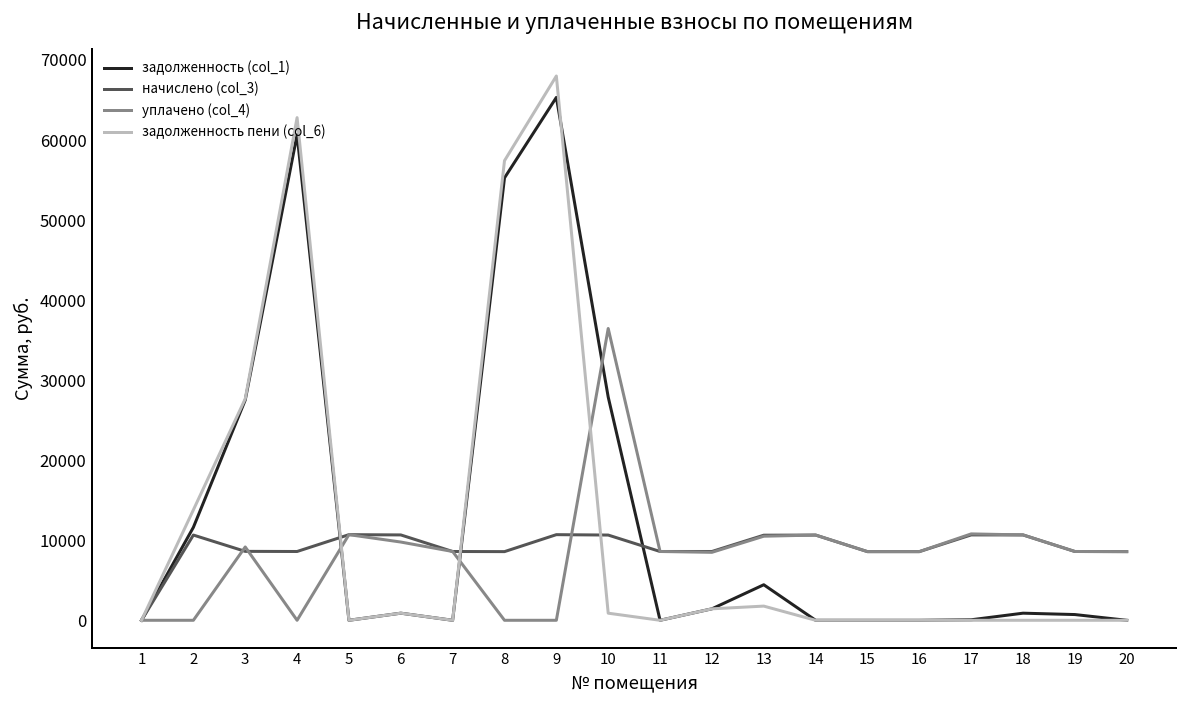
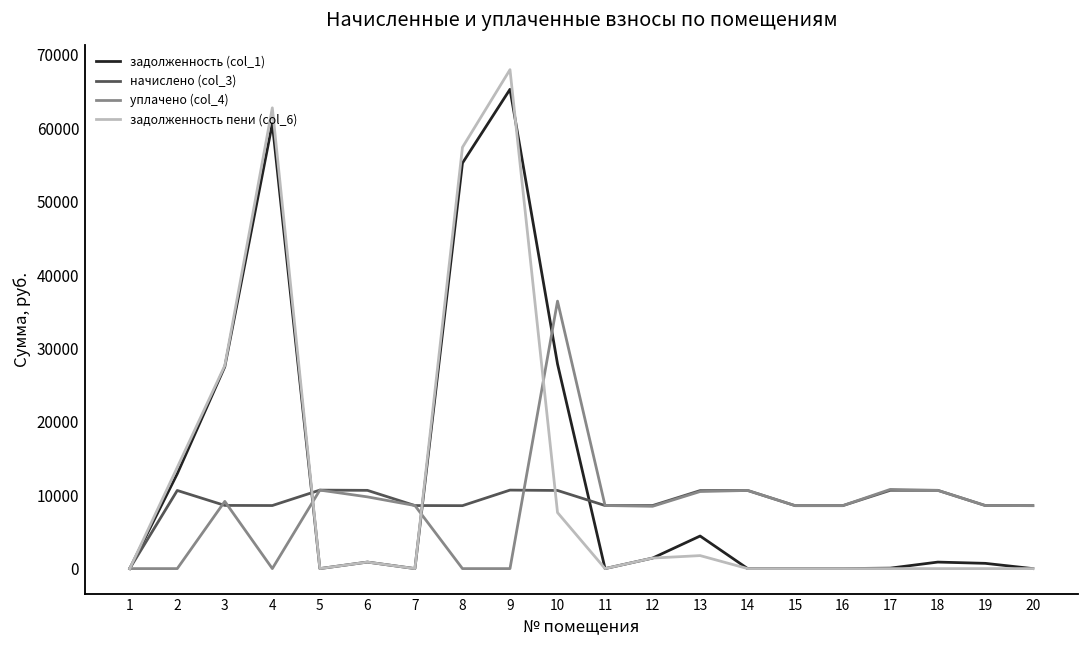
  {
    "задолженность (col_1)": {
-     "2": 12000,
+     "2": 13000,
      "4": 61000,
      "8": 55000,
      "9": 65000,
      "10": 28000,
      "13": 4000,
      "18": 1000,
      "19": 1000
    },
    "начислено (col_3)": {
      "2": 11000,
      "3": 9000,
      "4": 9000,
      "6": 11000,
      "8": 9000,
      "9": 11000,
      "10": 11000
    },
    "уплачено (col_4)": {
      "2": 0,
      "3": 9000,
      "4": 0,
      "6": 10000,
      "8": 0,
      "9": 0,
      "10": 36000
    },
    "задолженность пени (col_6)": {
      "2": 14000,
      "4": 63000,
      "8": 57000,
      "9": 68000,
-     "10": 1000,
+     "10": 8000,
      "13": 2000,
      "18": 0,
      "19": 0
    }
  }
